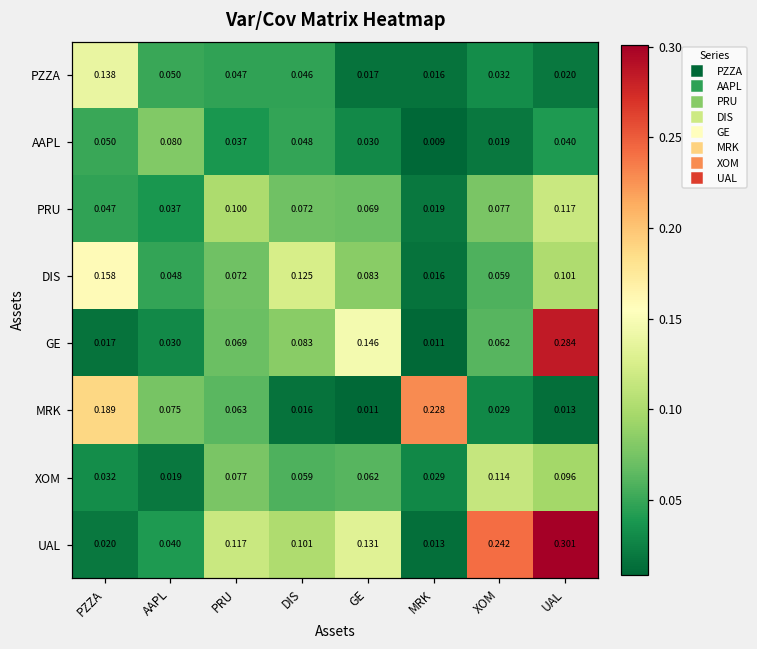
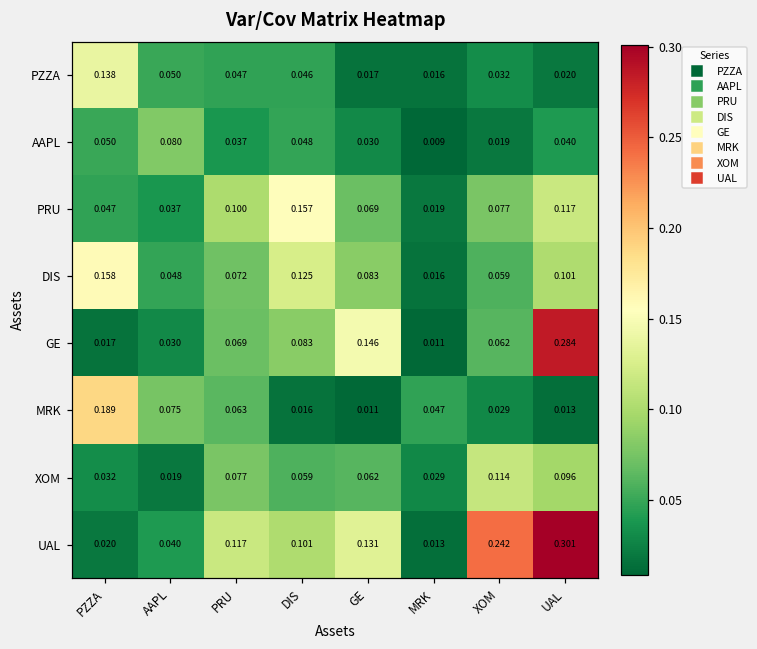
  {
    "PZZA": {
      "PZZA": 0.138,
      "AAPL": 0.050,
      "PRU": 0.047,
      "DIS": 0.046,
      "GE": 0.017,
      "MRK": 0.016,
      "XOM": 0.032,
      "UAL": 0.020
    },
    "AAPL": {
      "PZZA": 0.050,
      "AAPL": 0.080,
      "PRU": 0.037,
      "DIS": 0.048,
      "GE": 0.030,
      "MRK": 0.009,
      "XOM": 0.019,
      "UAL": 0.040
    },
    "PRU": {
      "PZZA": 0.047,
      "AAPL": 0.037,
      "PRU": 0.100,
-     "DIS": 0.072,
+     "DIS": 0.157,
      "GE": 0.069,
      "MRK": 0.019,
      "XOM": 0.077,
      "UAL": 0.117
    },
    "DIS": {
      "PZZA": 0.158,
      "AAPL": 0.048,
      "PRU": 0.072,
      "DIS": 0.125,
      "GE": 0.083,
      "MRK": 0.016,
      "XOM": 0.059,
      "UAL": 0.101
    },
    "GE": {
      "PZZA": 0.017,
      "AAPL": 0.030,
      "PRU": 0.069,
      "DIS": 0.083,
      "GE": 0.146,
      "MRK": 0.011,
      "XOM": 0.062,
      "UAL": 0.284
    },
    "MRK": {
      "PZZA": 0.189,
      "AAPL": 0.075,
      "PRU": 0.063,
      "DIS": 0.016,
      "GE": 0.011,
-     "MRK": 0.228,
+     "MRK": 0.047,
      "XOM": 0.029,
      "UAL": 0.013
    },
    "XOM": {
      "PZZA": 0.032,
      "AAPL": 0.019,
      "PRU": 0.077,
      "DIS": 0.059,
      "GE": 0.062,
      "MRK": 0.029,
      "XOM": 0.114,
      "UAL": 0.096
    },
    "UAL": {
      "PZZA": 0.020,
      "AAPL": 0.040,
      "PRU": 0.117,
      "DIS": 0.101,
      "GE": 0.131,
      "MRK": 0.013,
      "XOM": 0.242,
      "UAL": 0.301
    }
  }
